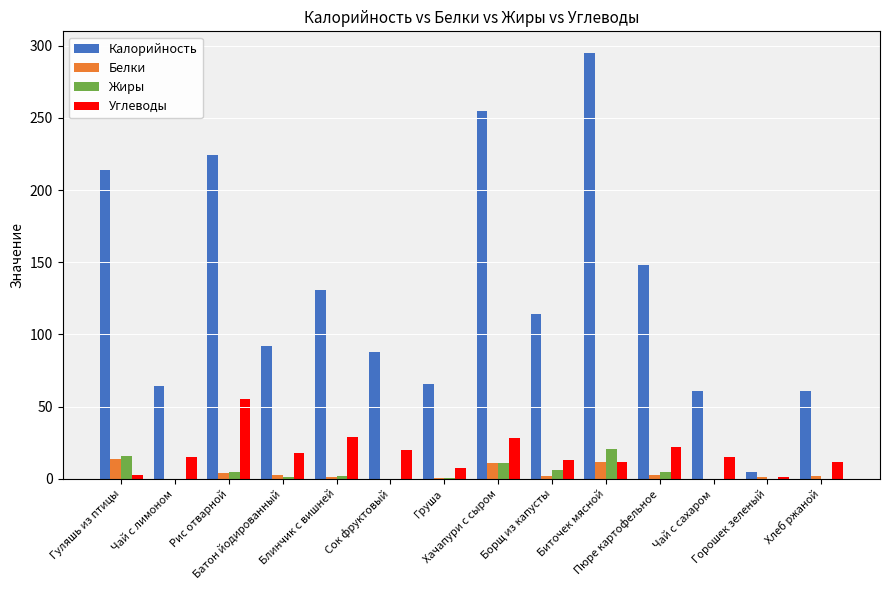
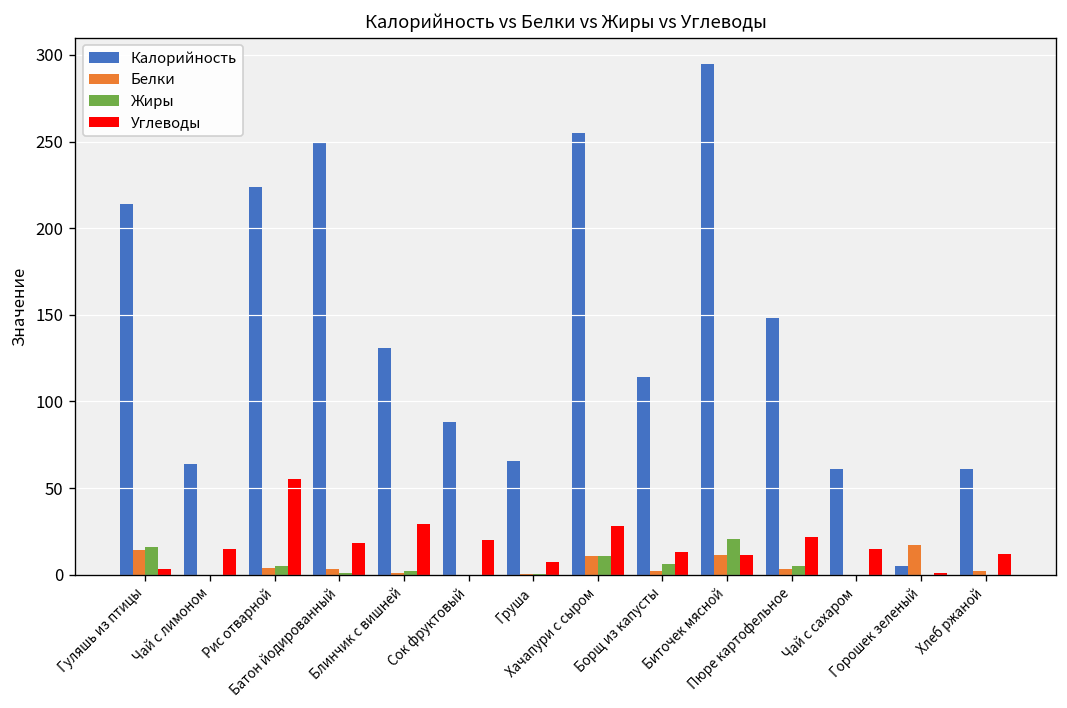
  {
    "Калорийность": {
      "Гуляшь из птицы": 214,
      "Чай с лимоном": 64,
      "Рис отварной": 224,
-     "Батон йодированный": 92,
+     "Батон йодированный": 250,
      "Блинчик с вишней": 131,
      "Сок фруктовый": 88,
      "Груша": 66,
      "Хачапури с сыром": 255,
      "Борщ из капусты": 114,
      "Биточек мясной": 295,
      "Пюре картофельное": 148,
      "Чай с сахаром": 61,
      "Горошек зеленый": 5,
      "Хлеб ржаной": 61
    },
    "Белки": {
      "Гуляшь из птицы": 14,
      "Чай с лимоном": 0,
      "Рис отварной": 4,
      "Батон йодированный": 3,
      "Сок фруктовый": 0,
      "Хачапури с сыром": 11,
      "Борщ из капусты": 2,
      "Биточек мясной": 12,
      "Пюре картофельное": 3,
      "Чай с сахаром": 0,
-     "Горошек зеленый": 1,
+     "Горошек зеленый": 17,
      "Хлеб ржаной": 2
    },
    "Жиры": {
      "Гуляшь из птицы": 16,
      "Чай с лимоном": 0,
      "Рис отварной": 5,
      "Блинчик с вишней": 2,
      "Сок фруктовый": 0,
      "Хачапури с сыром": 11,
      "Борщ из капусты": 6,
      "Биточек мясной": 21,
      "Пюре картофельное": 5,
      "Чай с сахаром": 0,
      "Горошек зеленый": 0,
      "Хлеб ржаной": 0
    },
    "Углеводы": {
      "Гуляшь из птицы": 3,
      "Чай с лимоном": 15,
      "Рис отварной": 55,
      "Батон йодированный": 18,
      "Блинчик с вишней": 29,
      "Сок фруктовый": 20,
      "Груша": 8,
      "Хачапури с сыром": 28,
      "Борщ из капусты": 13,
      "Биточек мясной": 12,
      "Пюре картофельное": 22,
      "Чай с сахаром": 15,
      "Хлеб ржаной": 12
    }
  }
